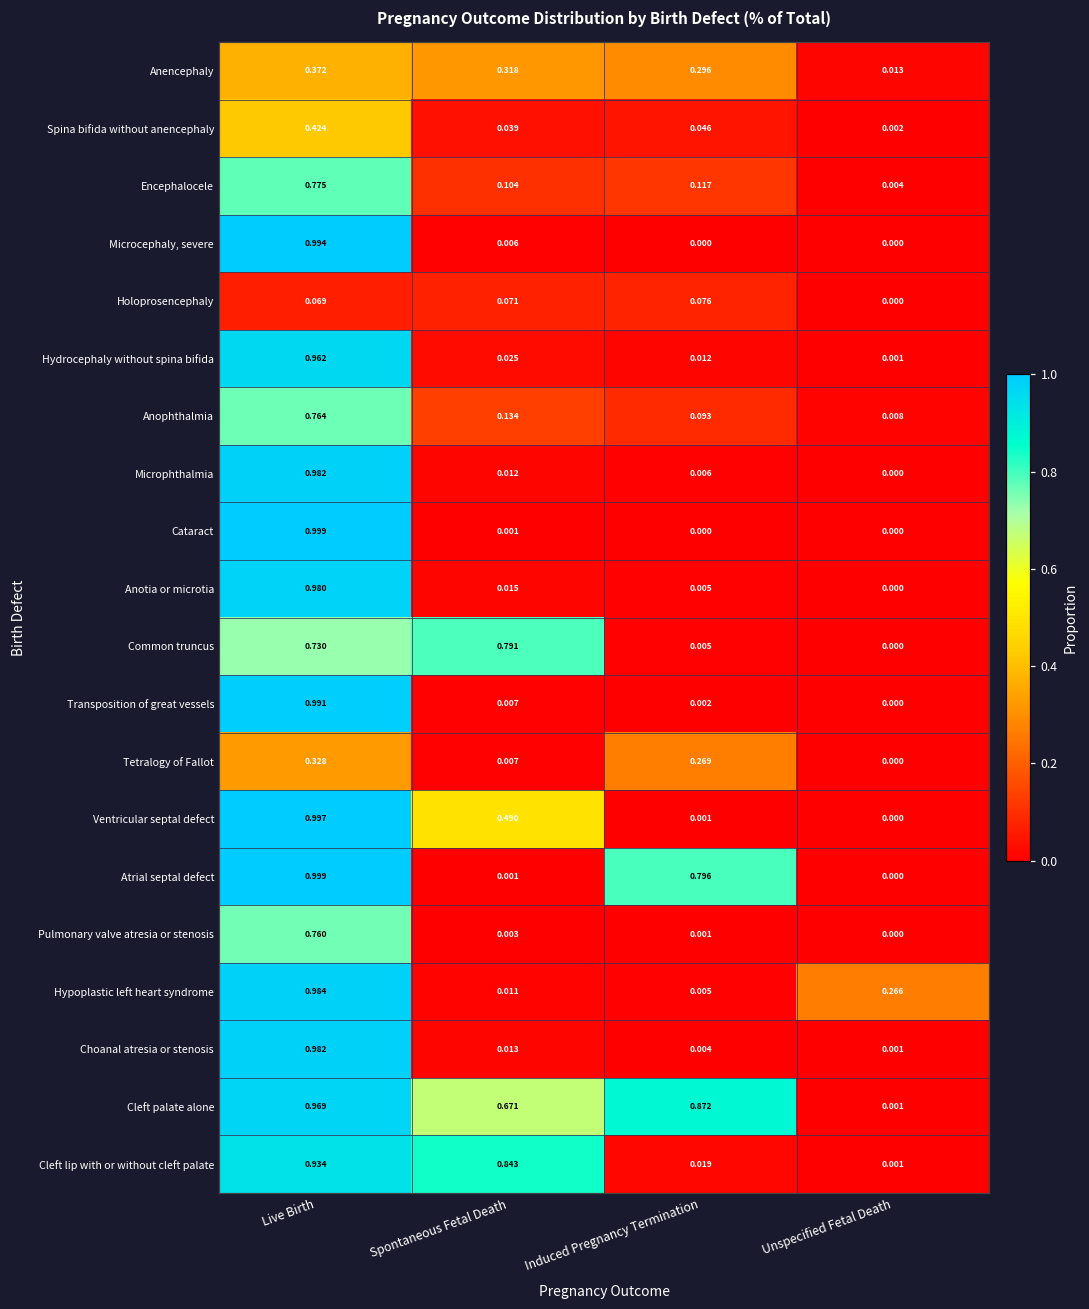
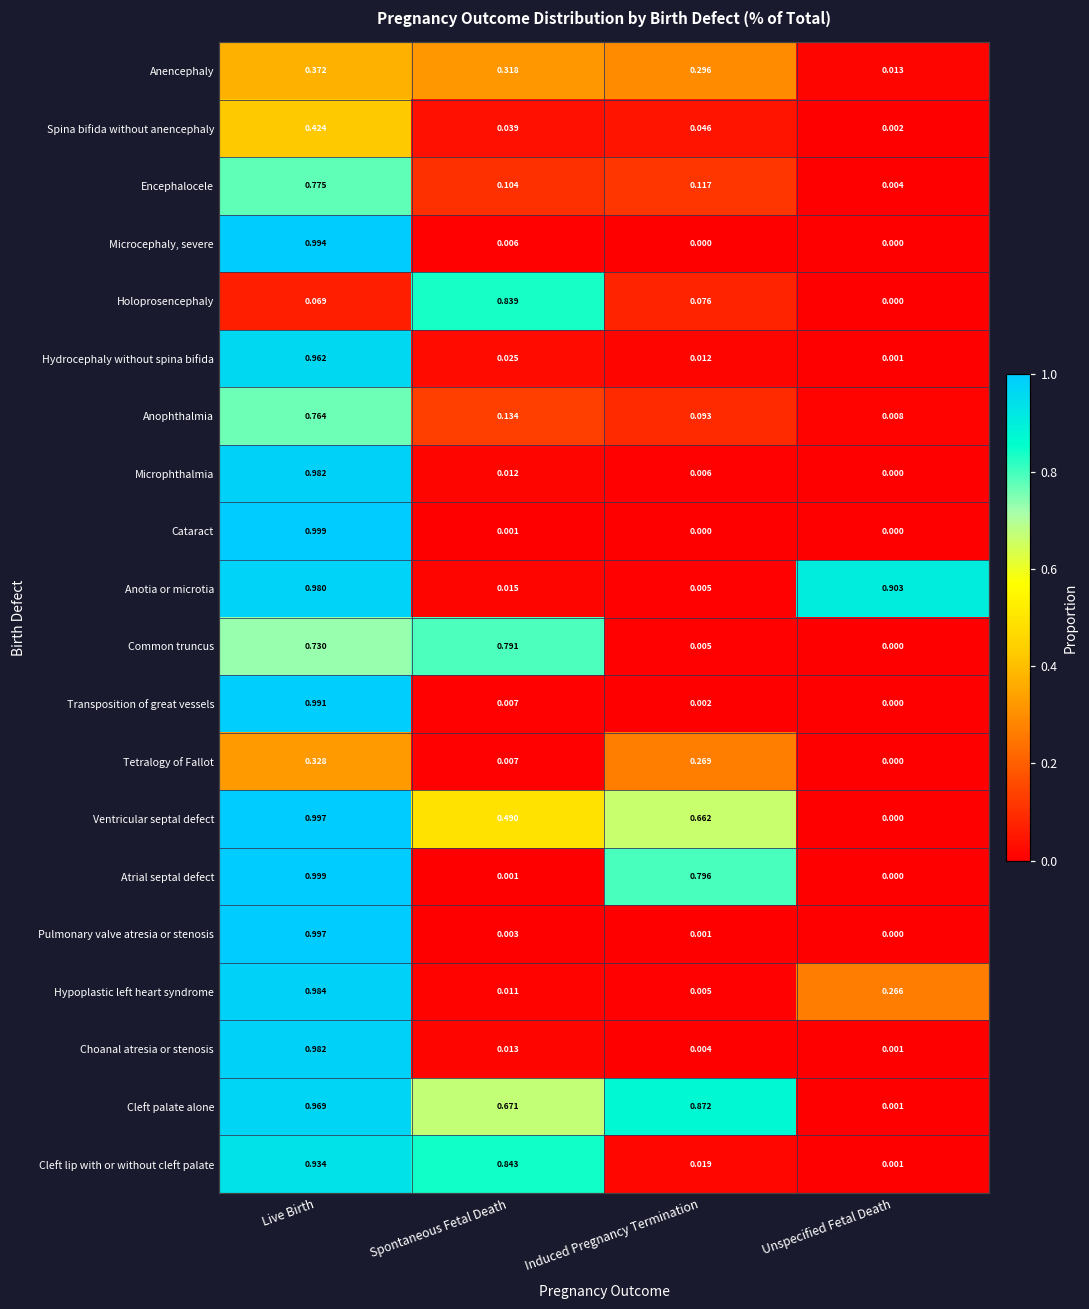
  {
    "Anencephaly": {
      "Live Birth": 0.372,
      "Spontaneous Fetal Death": 0.318,
      "Induced Pregnancy Termination": 0.296,
      "Unspecified Fetal Death": 0.013
    },
    "Spina bifida without anencephaly": {
      "Live Birth": 0.424,
      "Spontaneous Fetal Death": 0.039,
      "Induced Pregnancy Termination": 0.046,
      "Unspecified Fetal Death": 0.002
    },
    "Encephalocele": {
      "Live Birth": 0.775,
      "Spontaneous Fetal Death": 0.104,
      "Induced Pregnancy Termination": 0.117,
      "Unspecified Fetal Death": 0.004
    },
    "Microcephaly, severe": {
      "Live Birth": 0.994,
      "Spontaneous Fetal Death": 0.006,
      "Induced Pregnancy Termination": 0.000,
      "Unspecified Fetal Death": 0.000
    },
    "Holoprosencephaly": {
      "Live Birth": 0.069,
-     "Spontaneous Fetal Death": 0.071,
+     "Spontaneous Fetal Death": 0.839,
      "Induced Pregnancy Termination": 0.076,
      "Unspecified Fetal Death": 0.000
    },
    "Hydrocephaly without spina bifida": {
      "Live Birth": 0.962,
      "Spontaneous Fetal Death": 0.025,
      "Induced Pregnancy Termination": 0.012,
      "Unspecified Fetal Death": 0.001
    },
    "Anophthalmia": {
      "Live Birth": 0.764,
      "Spontaneous Fetal Death": 0.134,
      "Induced Pregnancy Termination": 0.093,
      "Unspecified Fetal Death": 0.008
    },
    "Microphthalmia": {
      "Live Birth": 0.982,
      "Spontaneous Fetal Death": 0.012,
      "Induced Pregnancy Termination": 0.006,
      "Unspecified Fetal Death": 0.000
    },
    "Cataract": {
      "Live Birth": 0.999,
      "Spontaneous Fetal Death": 0.001,
      "Induced Pregnancy Termination": 0.000,
      "Unspecified Fetal Death": 0.000
    },
    "Anotia or microtia": {
      "Live Birth": 0.980,
      "Spontaneous Fetal Death": 0.015,
      "Induced Pregnancy Termination": 0.005,
-     "Unspecified Fetal Death": 0.000
+     "Unspecified Fetal Death": 0.903
    },
    "Common truncus": {
      "Live Birth": 0.730,
      "Spontaneous Fetal Death": 0.791,
      "Induced Pregnancy Termination": 0.005,
      "Unspecified Fetal Death": 0.000
    },
    "Transposition of great vessels": {
      "Live Birth": 0.991,
      "Spontaneous Fetal Death": 0.007,
      "Induced Pregnancy Termination": 0.002,
      "Unspecified Fetal Death": 0.000
    },
    "Tetralogy of Fallot": {
      "Live Birth": 0.328,
      "Spontaneous Fetal Death": 0.007,
      "Induced Pregnancy Termination": 0.269,
      "Unspecified Fetal Death": 0.000
    },
    "Ventricular septal defect": {
      "Live Birth": 0.997,
      "Spontaneous Fetal Death": 0.490,
-     "Induced Pregnancy Termination": 0.001,
+     "Induced Pregnancy Termination": 0.662,
      "Unspecified Fetal Death": 0.000
    },
    "Atrial septal defect": {
      "Live Birth": 0.999,
      "Spontaneous Fetal Death": 0.001,
      "Induced Pregnancy Termination": 0.796,
      "Unspecified Fetal Death": 0.000
    },
    "Pulmonary valve atresia or stenosis": {
-     "Live Birth": 0.760,
+     "Live Birth": 0.997,
      "Spontaneous Fetal Death": 0.003,
      "Induced Pregnancy Termination": 0.001,
      "Unspecified Fetal Death": 0.000
    },
    "Hypoplastic left heart syndrome": {
      "Live Birth": 0.984,
      "Spontaneous Fetal Death": 0.011,
      "Induced Pregnancy Termination": 0.005,
      "Unspecified Fetal Death": 0.266
    },
    "Choanal atresia or stenosis": {
      "Live Birth": 0.982,
      "Spontaneous Fetal Death": 0.013,
      "Induced Pregnancy Termination": 0.004,
      "Unspecified Fetal Death": 0.001
    },
    "Cleft palate alone": {
      "Live Birth": 0.969,
      "Spontaneous Fetal Death": 0.671,
      "Induced Pregnancy Termination": 0.872,
      "Unspecified Fetal Death": 0.001
    },
    "Cleft lip with or without cleft palate": {
      "Live Birth": 0.934,
      "Spontaneous Fetal Death": 0.843,
      "Induced Pregnancy Termination": 0.019,
      "Unspecified Fetal Death": 0.001
    }
  }
